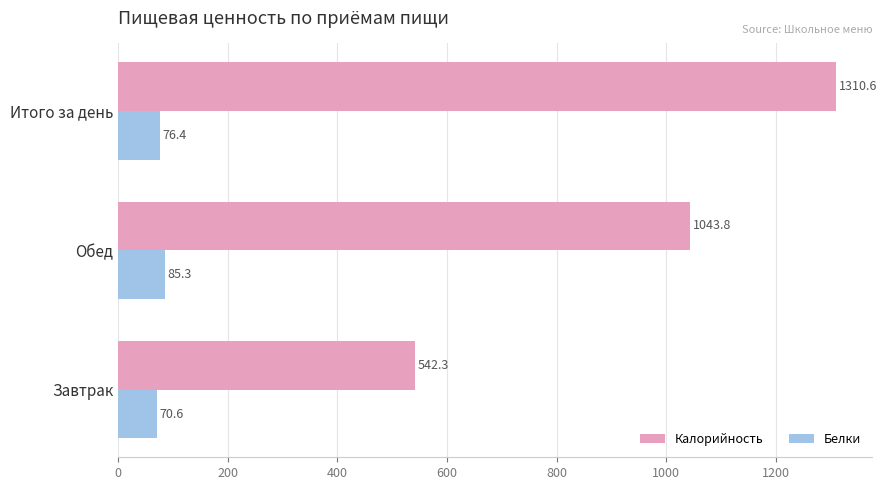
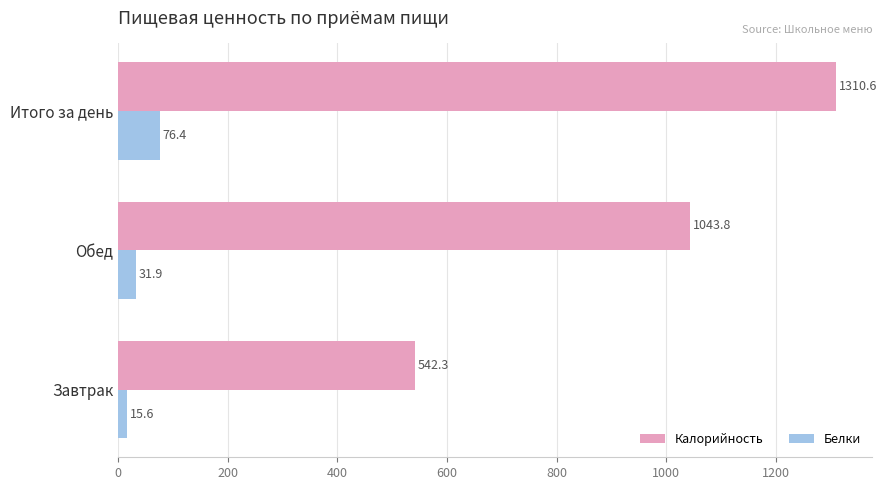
  {
    "Калорийность": {
      "Итого за день": 1310.6,
      "Обед": 1043.8,
      "Завтрак": 542.3
    },
    "Белки": {
      "Итого за день": 76.4,
-     "Обед": 85.3,
-     "Завтрак": 70.6
+     "Обед": 31.9,
+     "Завтрак": 15.6
    }
  }
